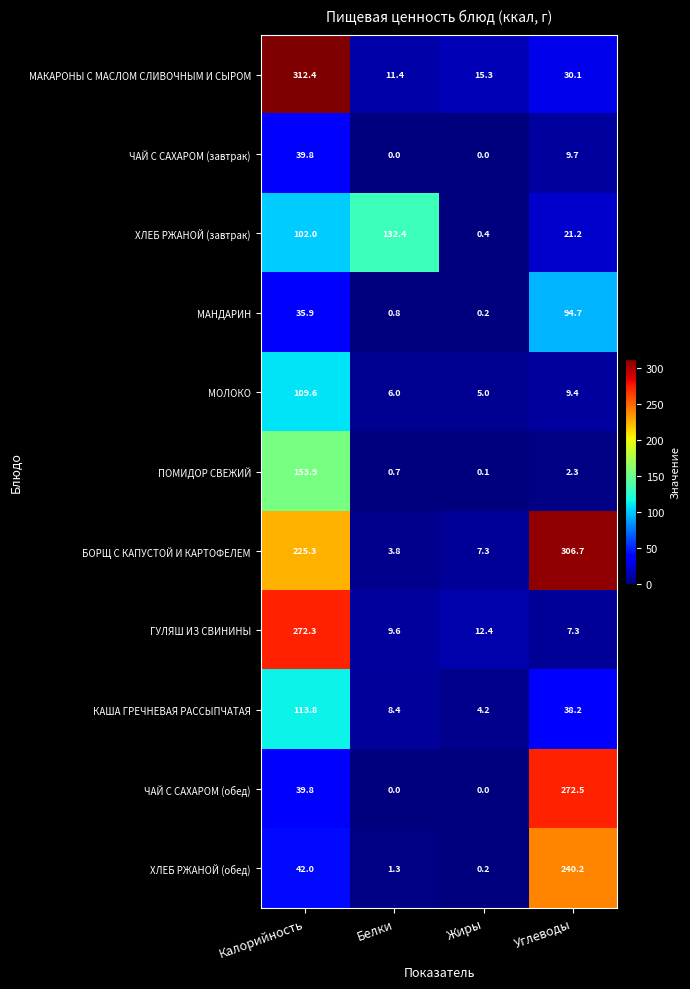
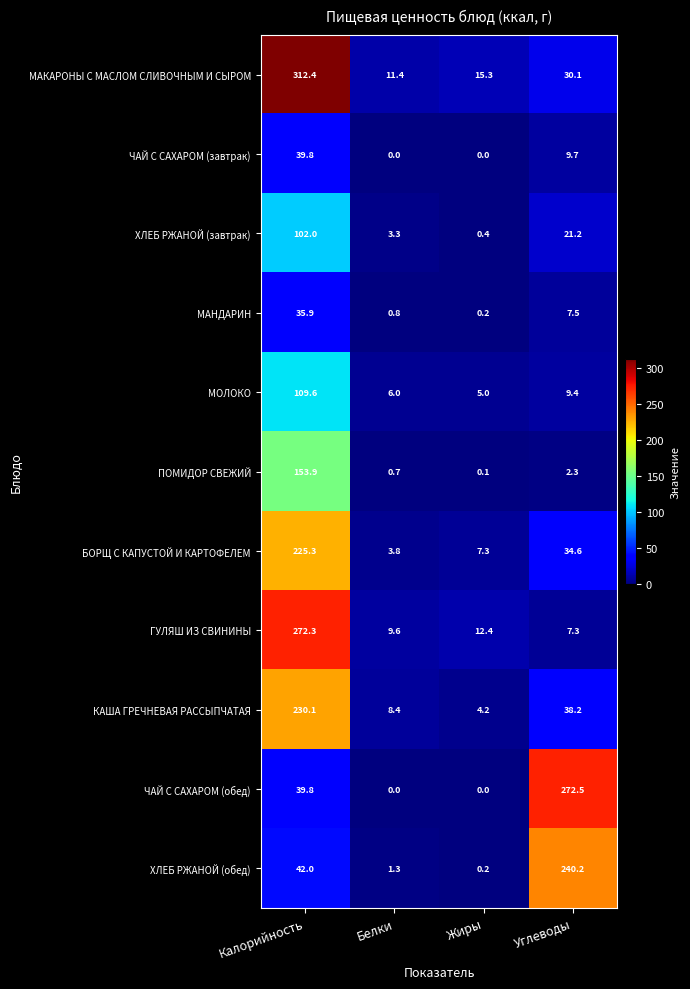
  {
    "МАКАРОНЫ С МАСЛОМ СЛИВОЧНЫМ И СЫРОМ": {
      "Калорийность": 312.4,
      "Белки": 11.4,
      "Жиры": 15.3,
      "Углеводы": 30.1
    },
    "ЧАЙ С САХАРОМ (завтрак)": {
      "Калорийность": 39.8,
      "Белки": 0.0,
      "Жиры": 0.0,
      "Углеводы": 9.7
    },
    "ХЛЕБ РЖАНОЙ (завтрак)": {
      "Калорийность": 102.0,
-     "Белки": 132.4,
+     "Белки": 3.3,
      "Жиры": 0.4,
      "Углеводы": 21.2
    },
    "МАНДАРИН": {
      "Калорийность": 35.9,
      "Белки": 0.8,
      "Жиры": 0.2,
-     "Углеводы": 94.7
+     "Углеводы": 7.5
    },
    "МОЛОКО": {
      "Калорийность": 109.6,
      "Белки": 6.0,
      "Жиры": 5.0,
      "Углеводы": 9.4
    },
    "ПОМИДОР СВЕЖИЙ": {
      "Калорийность": 153.9,
      "Белки": 0.7,
      "Жиры": 0.1,
      "Углеводы": 2.3
    },
    "БОРЩ С КАПУСТОЙ И КАРТОФЕЛЕМ": {
      "Калорийность": 225.3,
      "Белки": 3.8,
      "Жиры": 7.3,
-     "Углеводы": 306.7
+     "Углеводы": 34.6
    },
    "ГУЛЯШ ИЗ СВИНИНЫ": {
      "Калорийность": 272.3,
      "Белки": 9.6,
      "Жиры": 12.4,
      "Углеводы": 7.3
    },
    "КАША ГРЕЧНЕВАЯ РАССЫПЧАТАЯ": {
-     "Калорийность": 113.8,
+     "Калорийность": 230.1,
      "Белки": 8.4,
      "Жиры": 4.2,
      "Углеводы": 38.2
    },
    "ЧАЙ С САХАРОМ (обед)": {
      "Калорийность": 39.8,
      "Белки": 0.0,
      "Жиры": 0.0,
      "Углеводы": 272.5
    },
    "ХЛЕБ РЖАНОЙ (обед)": {
      "Калорийность": 42.0,
      "Белки": 1.3,
      "Жиры": 0.2,
      "Углеводы": 240.2
    }
  }
